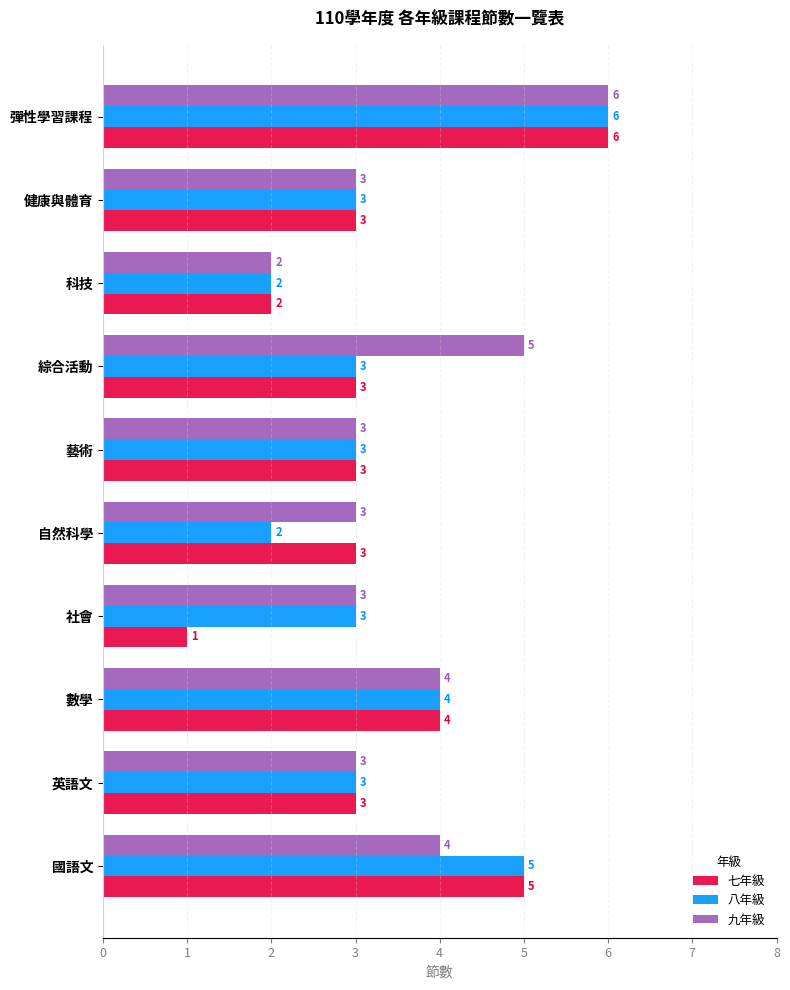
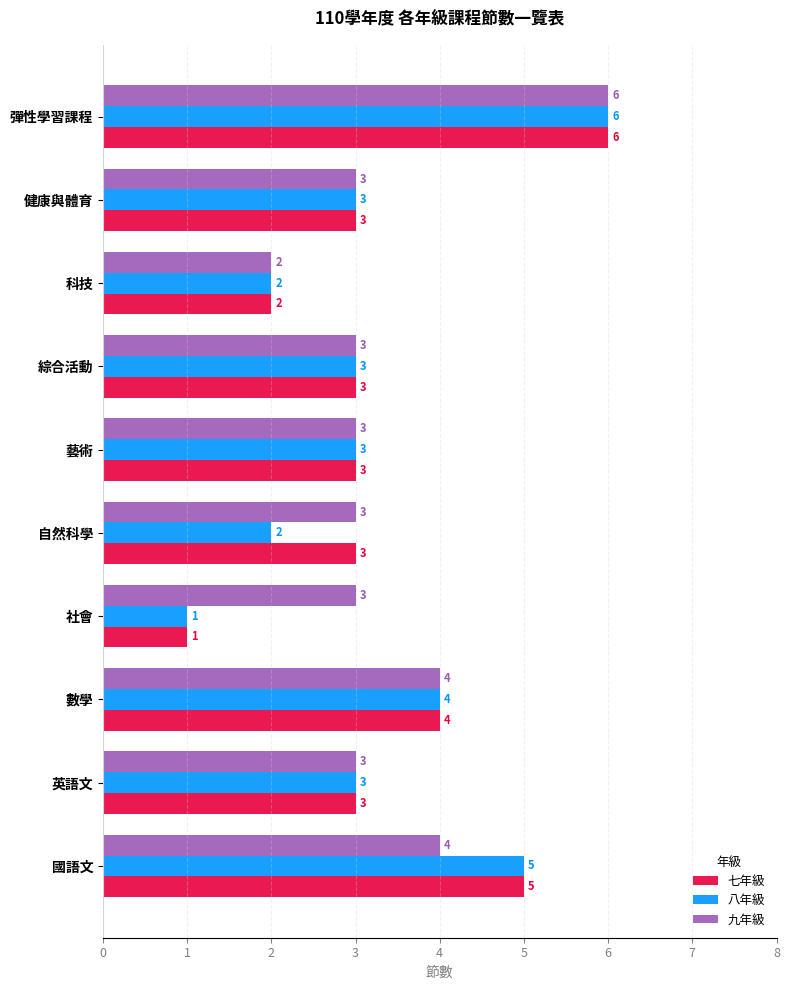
  {
    "七年級": {
      "彈性學習課程": 6,
      "健康與體育": 3,
      "科技": 2,
      "綜合活動": 3,
      "藝術": 3,
      "自然科學": 3,
      "社會": 1,
      "數學": 4,
      "英語文": 3,
      "國語文": 5
    },
    "八年級": {
      "彈性學習課程": 6,
      "健康與體育": 3,
      "科技": 2,
      "綜合活動": 3,
      "藝術": 3,
      "自然科學": 2,
-     "社會": 3,
+     "社會": 1,
      "數學": 4,
      "英語文": 3,
      "國語文": 5
    },
    "九年級": {
      "彈性學習課程": 6,
      "健康與體育": 3,
      "科技": 2,
-     "綜合活動": 5,
+     "綜合活動": 3,
      "藝術": 3,
      "自然科學": 3,
      "社會": 3,
      "數學": 4,
      "英語文": 3,
      "國語文": 4
    }
  }
